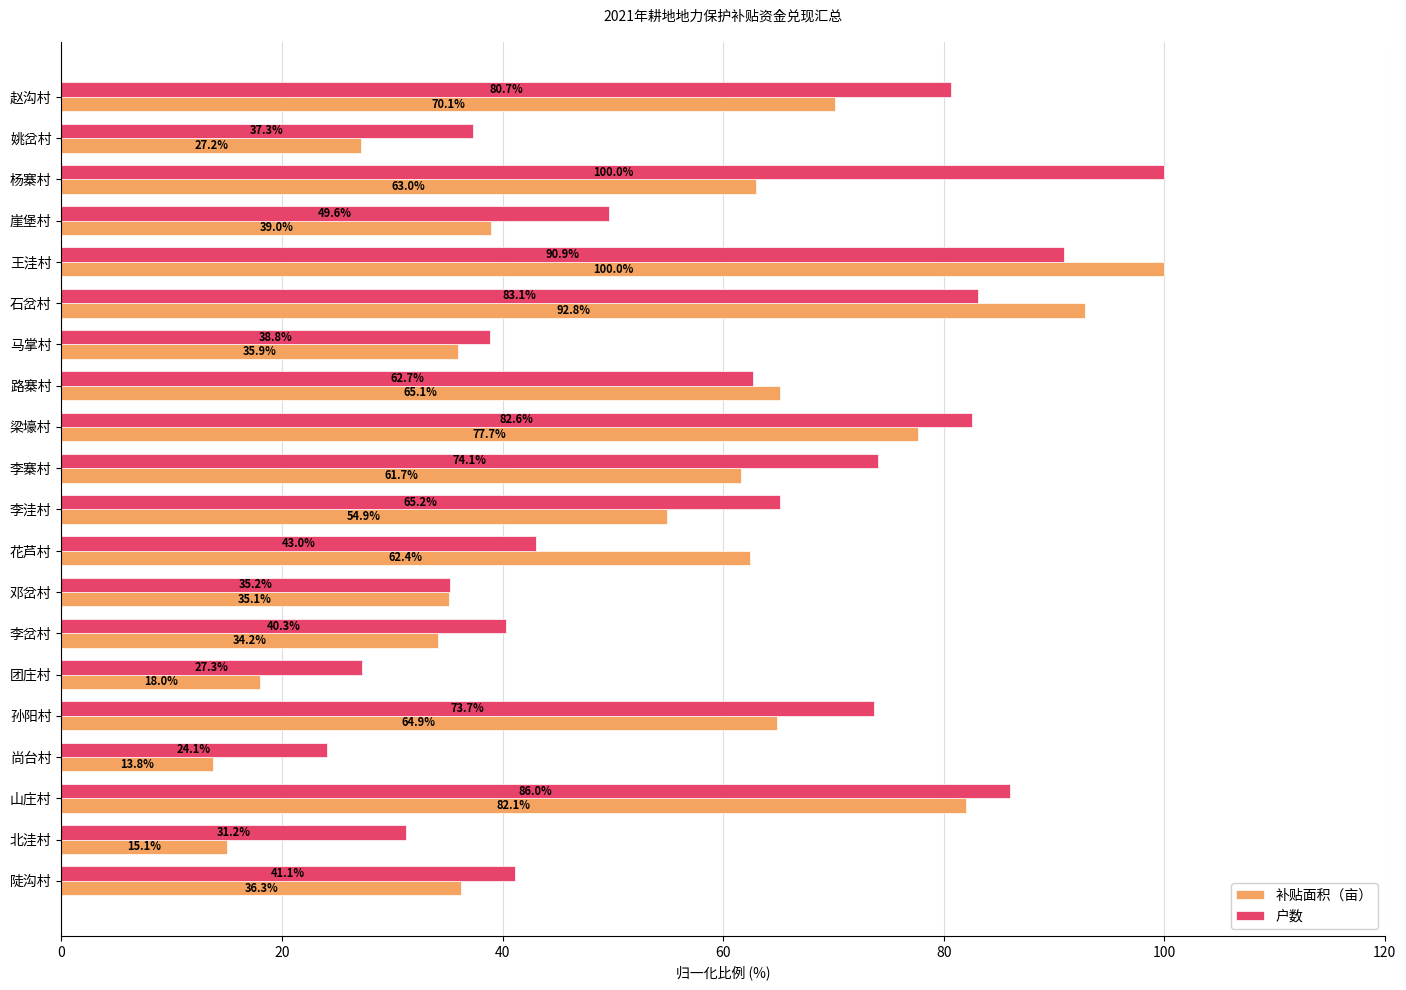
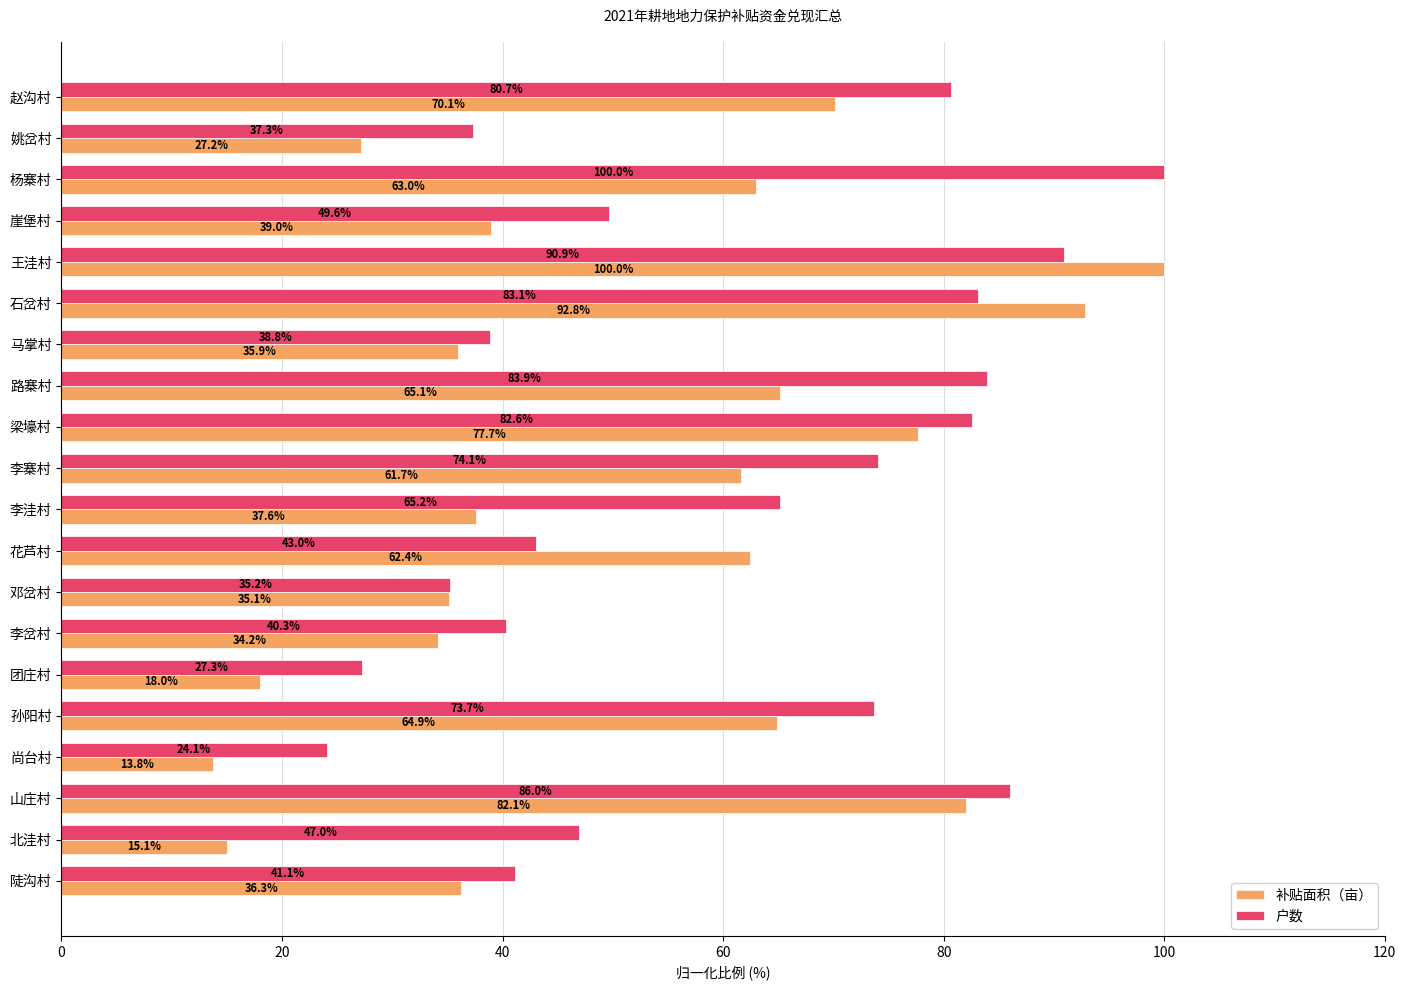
  {
    "补贴面积（亩）": {
      "赵沟村": "70.1%",
      "姚岔村": "27.2%",
      "杨寨村": "63.0%",
      "崖堡村": "39.0%",
      "王洼村": "100.0%",
      "石岔村": "92.8%",
      "马掌村": "35.9%",
      "路寨村": "65.1%",
      "梁壕村": "77.7%",
      "李寨村": "61.7%",
-     "李洼村": "54.9%",
+     "李洼村": "37.6%",
      "花芦村": "62.4%",
      "邓岔村": "35.1%",
      "李岔村": "34.2%",
      "团庄村": "18.0%",
      "孙阳村": "64.9%",
      "尚台村": "13.8%",
      "山庄村": "82.1%",
      "北洼村": "15.1%",
      "陡沟村": "36.3%"
    },
    "户数": {
      "赵沟村": "80.7%",
      "姚岔村": "37.3%",
      "杨寨村": "100.0%",
      "崖堡村": "49.6%",
      "王洼村": "90.9%",
      "石岔村": "83.1%",
      "马掌村": "38.8%",
-     "路寨村": "62.7%",
+     "路寨村": "83.9%",
      "梁壕村": "82.6%",
      "李寨村": "74.1%",
      "李洼村": "65.2%",
      "花芦村": "43.0%",
      "邓岔村": "35.2%",
      "李岔村": "40.3%",
      "团庄村": "27.3%",
      "孙阳村": "73.7%",
      "尚台村": "24.1%",
      "山庄村": "86.0%",
-     "北洼村": "31.2%",
+     "北洼村": "47.0%",
      "陡沟村": "41.1%"
    }
  }
